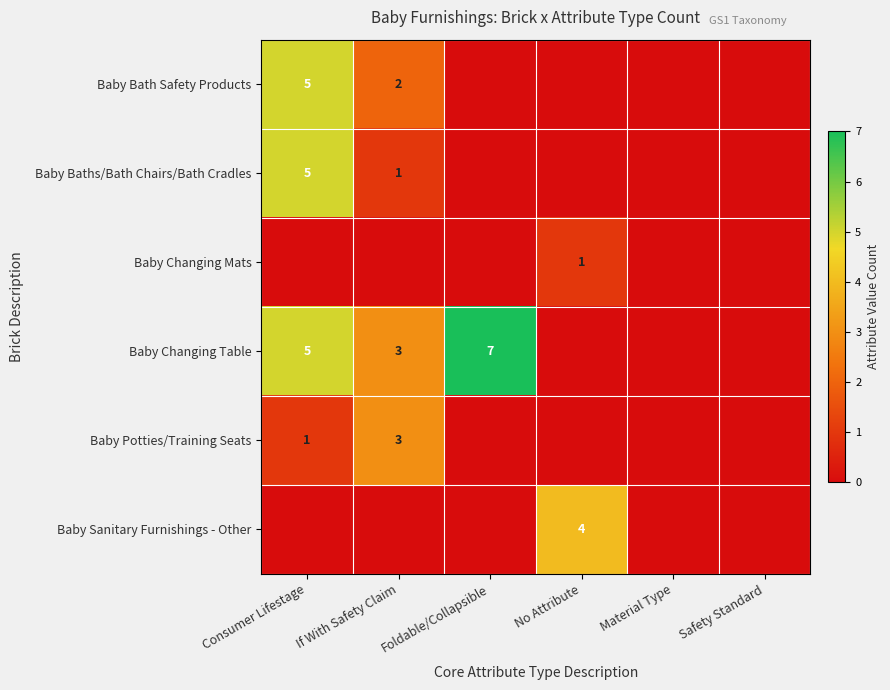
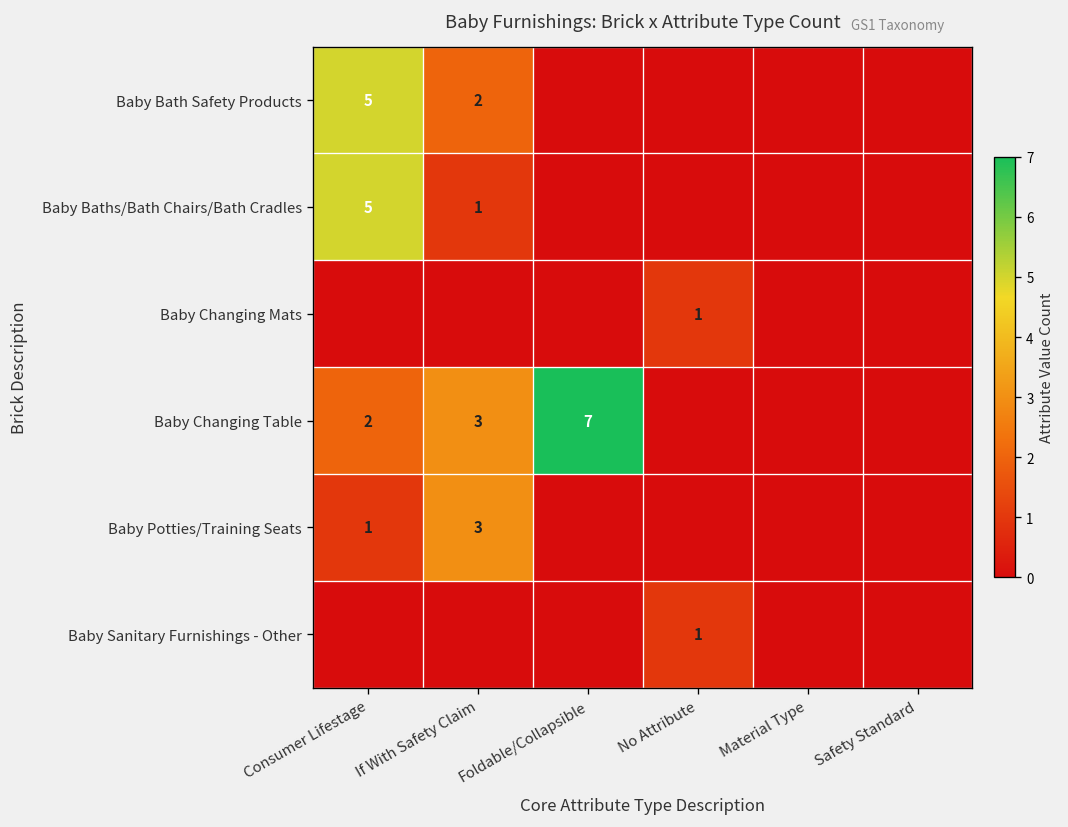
  {
    "Baby Bath Safety Products": {
      "Consumer Lifestage": 5,
      "If With Safety Claim": 2
    },
    "Baby Baths/Bath Chairs/Bath Cradles": {
      "Consumer Lifestage": 5,
      "If With Safety Claim": 1
    },
    "Baby Changing Mats": {
      "No Attribute": 1
    },
    "Baby Changing Table": {
-     "Consumer Lifestage": 5,
+     "Consumer Lifestage": 2,
      "If With Safety Claim": 3,
      "Foldable/Collapsible": 7
    },
    "Baby Potties/Training Seats": {
      "Consumer Lifestage": 1,
      "If With Safety Claim": 3
    },
    "Baby Sanitary Furnishings - Other": {
-     "No Attribute": 4
+     "No Attribute": 1
    }
  }
